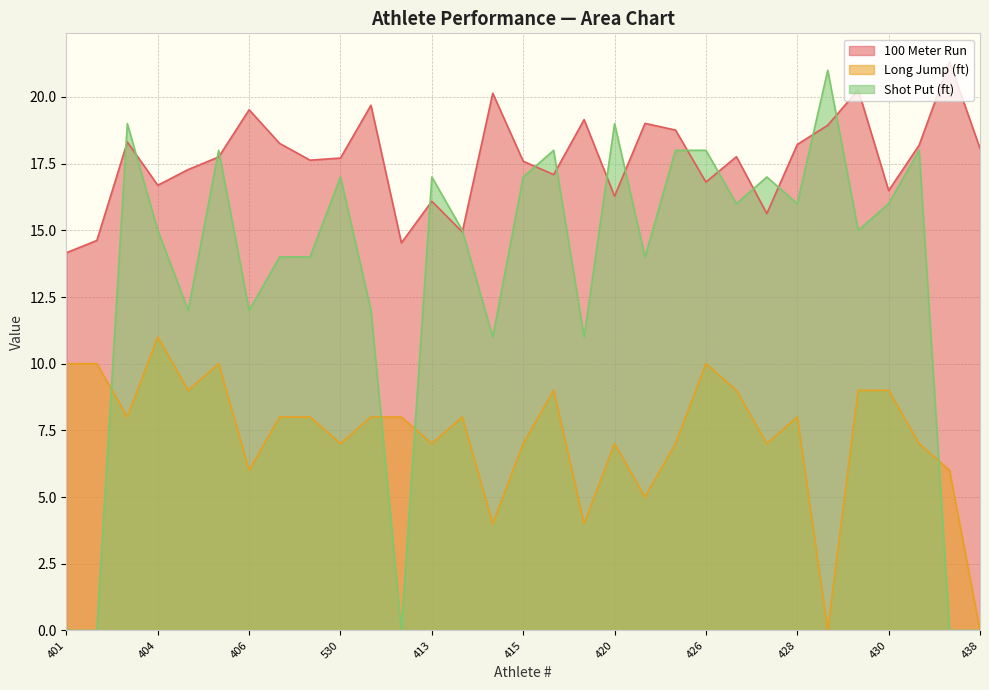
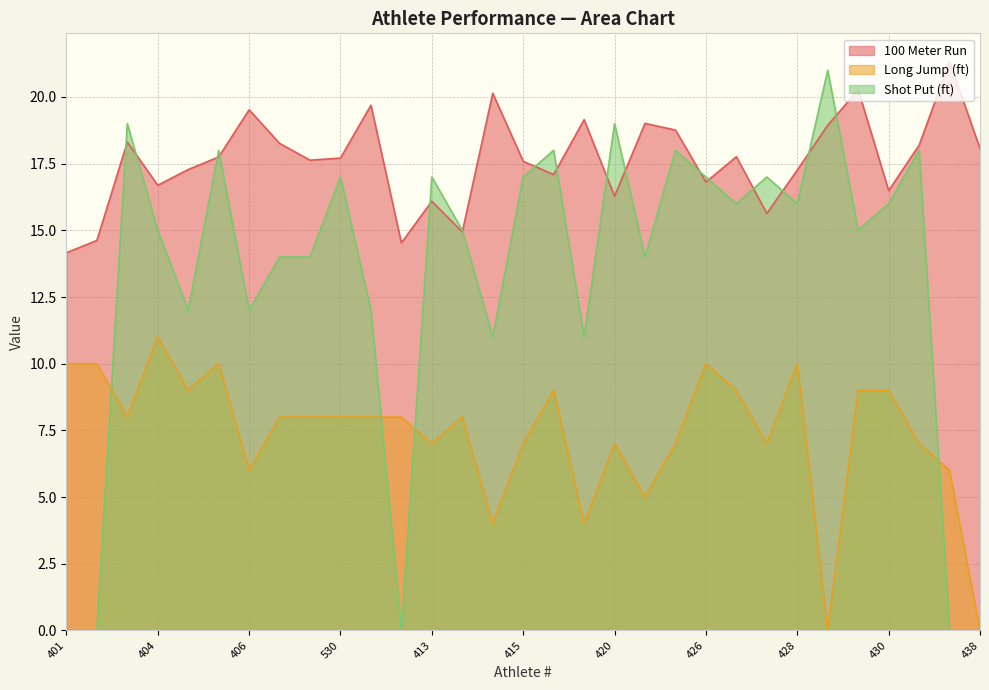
  {
    "100 Meter Run": {
      "401": 14.2,
      "404": 16.7,
      "406": 19.5,
      "530": 17.7,
      "413": 16.1,
      "415": 17.6,
      "420": 16.3,
      "426": 16.8,
-     "428": 18.2,
+     "428": 17.3,
      "430": 16.5,
      "438": 18.1
    },
    "Long Jump (ft)": {
      "401": 10,
      "404": 11,
      "406": 6,
-     "530": 7,
+     "530": 8,
      "413": 7,
      "415": 7,
      "420": 7,
      "426": 10,
-     "428": 8,
+     "428": 10,
      "430": 9
    },
    "Shot Put (ft)": {
      "401": 0,
      "404": 15,
      "406": 12,
      "530": 17,
      "413": 17,
      "415": 17,
      "420": 19,
-     "426": 18,
+     "426": 17,
      "428": 16,
      "430": 16
    }
  }
